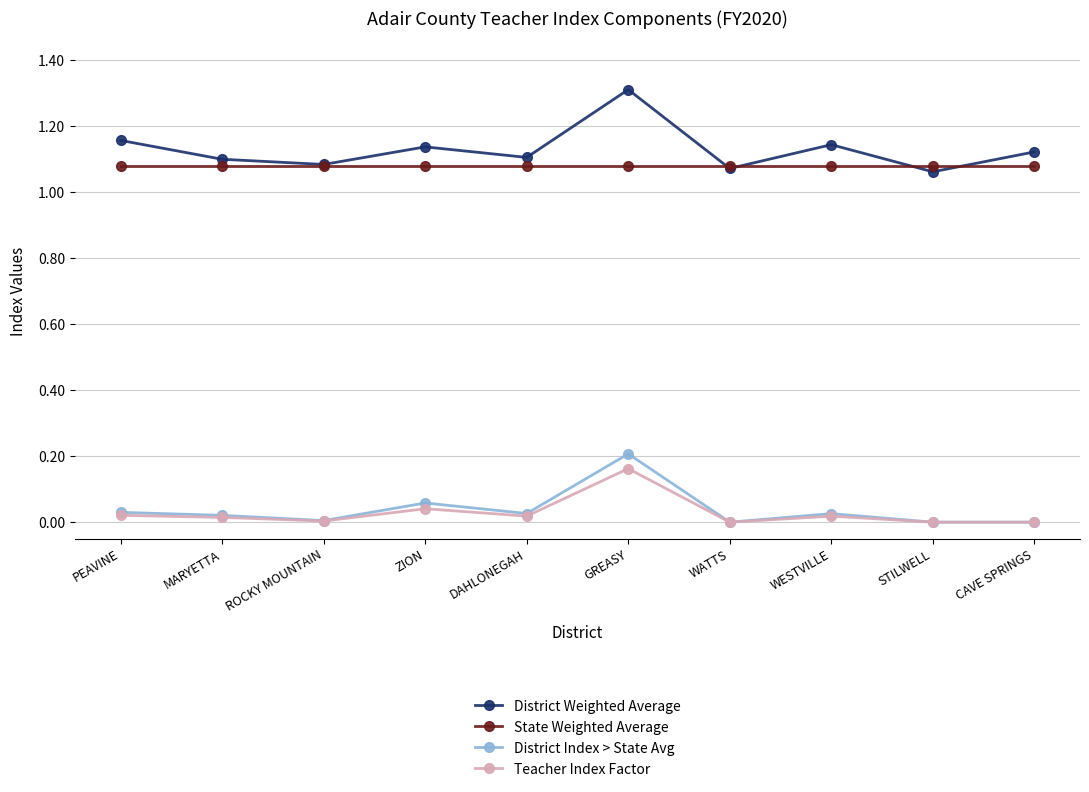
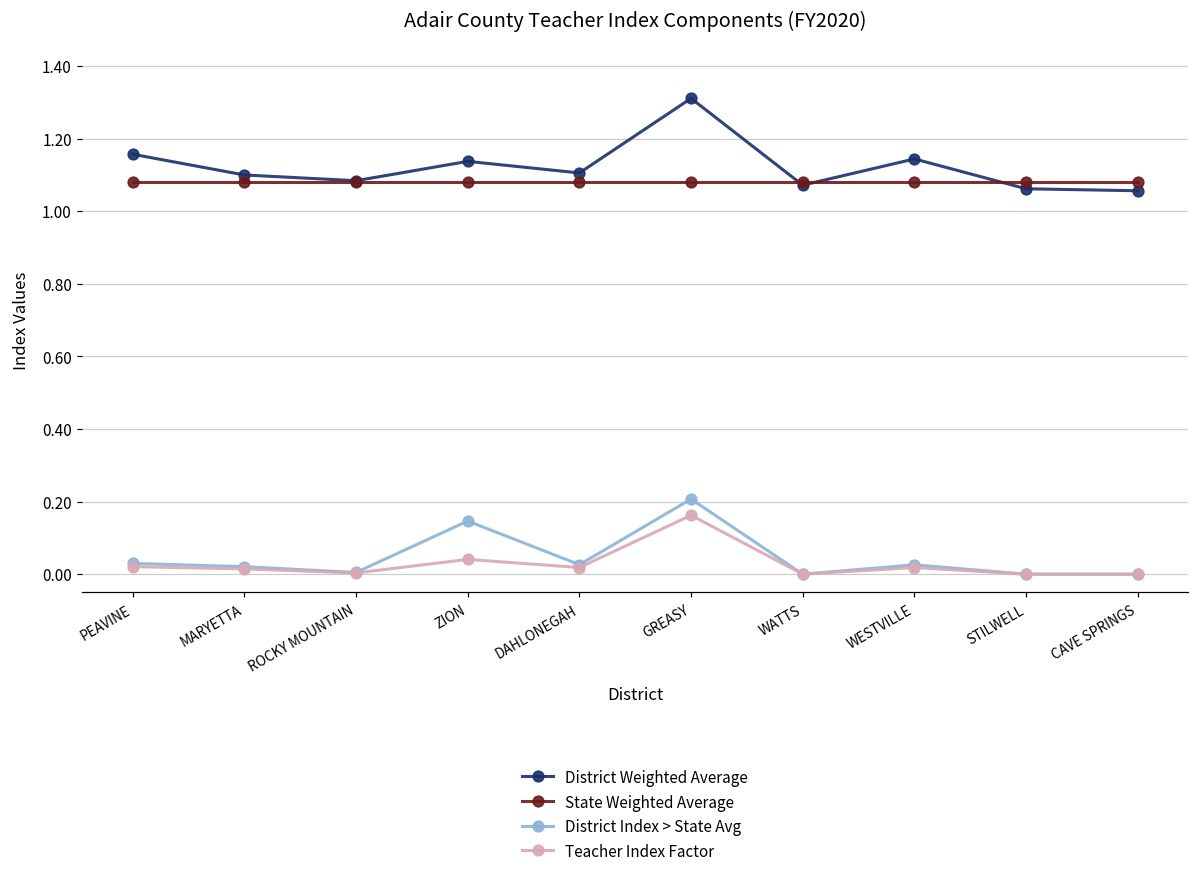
  {
    "District Weighted Average": {
      "PEAVINE": 1.16,
      "MARYETTA": 1.10,
      "ZION": 1.14,
      "DAHLONEGAH": 1.11,
      "GREASY": 1.31,
      "WESTVILLE": 1.14,
      "STILWELL": 1.06,
-     "CAVE SPRINGS": 1.12
+     "CAVE SPRINGS": 1.06
    },
    "State Weighted Average": {
      "PEAVINE": 1.08,
      "MARYETTA": 1.08,
      "ZION": 1.08,
      "DAHLONEGAH": 1.08,
      "GREASY": 1.08,
      "WESTVILLE": 1.08,
      "STILWELL": 1.08,
      "CAVE SPRINGS": 1.08
    },
    "District Index > State Avg": {
      "PEAVINE": 0.03,
-     "ZION": 0.06,
+     "ZION": 0.15,
      "DAHLONEGAH": 0.03,
      "GREASY": 0.21
    },
    "Teacher Index Factor": {
      "PEAVINE": 0.02,
      "ZION": 0.04,
      "DAHLONEGAH": 0.02,
      "GREASY": 0.16
    }
  }
